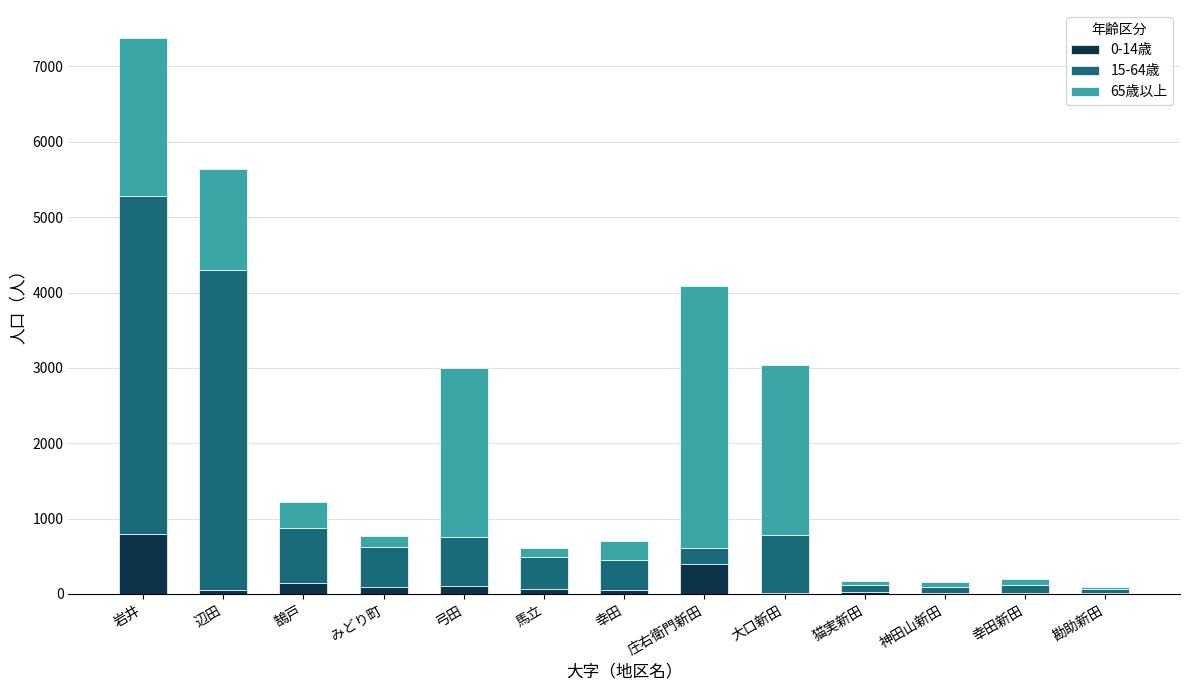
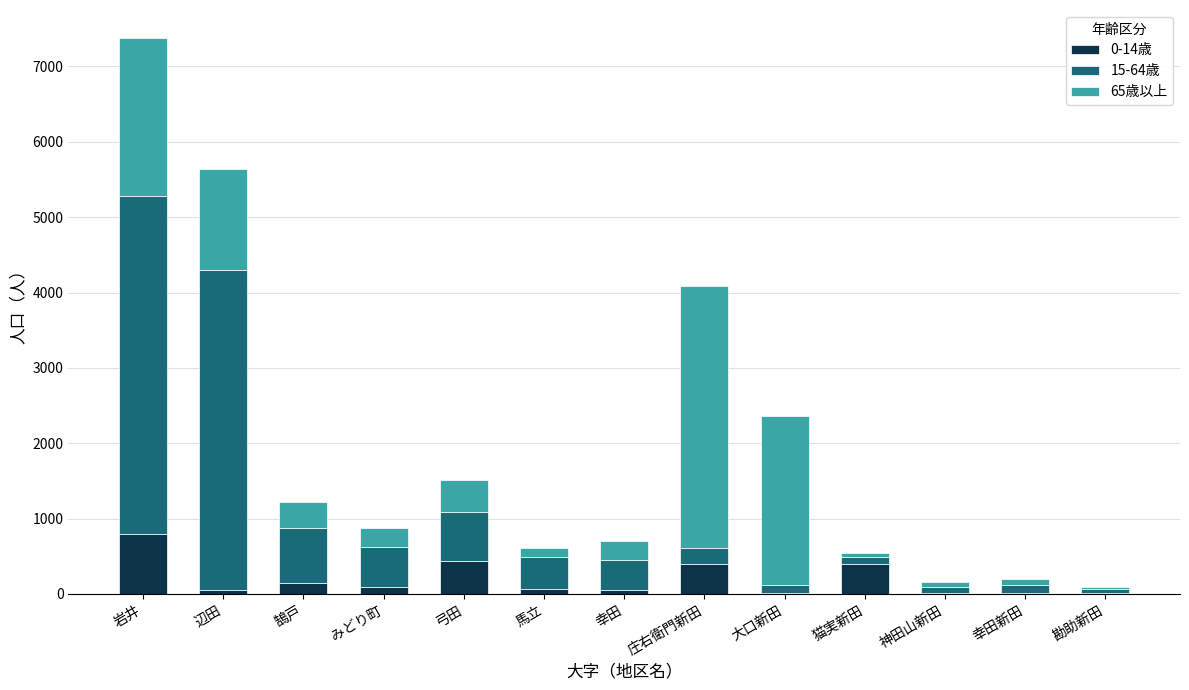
  {
    "0-14歳": {
      "岩井": 800,
      "辺田": 100,
      "鵠戸": 100,
      "みどり町": 100,
-     "弓田": 100,
+     "弓田": 400,
      "馬立": 100,
      "幸田": 100,
      "庄右衛門新田": 400,
-     "猫実新田": 0
+     "猫実新田": 400
    },
    "15-64歳": {
      "岩井": 4500,
      "辺田": 4200,
      "鵠戸": 700,
      "みどり町": 500,
      "弓田": 600,
      "馬立": 400,
      "幸田": 400,
      "庄右衛門新田": 200,
-     "大口新田": 800,
+     "大口新田": 100,
      "猫実新田": 100,
      "神田山新田": 100,
      "幸田新田": 100,
      "勘助新田": 100
    },
    "65歳以上": {
      "岩井": 2100,
      "辺田": 1300,
      "鵠戸": 300,
-     "みどり町": 200,
-     "弓田": 2200,
+     "みどり町": 300,
+     "弓田": 400,
      "馬立": 100,
      "幸田": 300,
      "庄右衛門新田": 3500,
      "大口新田": 2200,
      "猫実新田": 0,
      "神田山新田": 100,
      "幸田新田": 100
    }
  }
